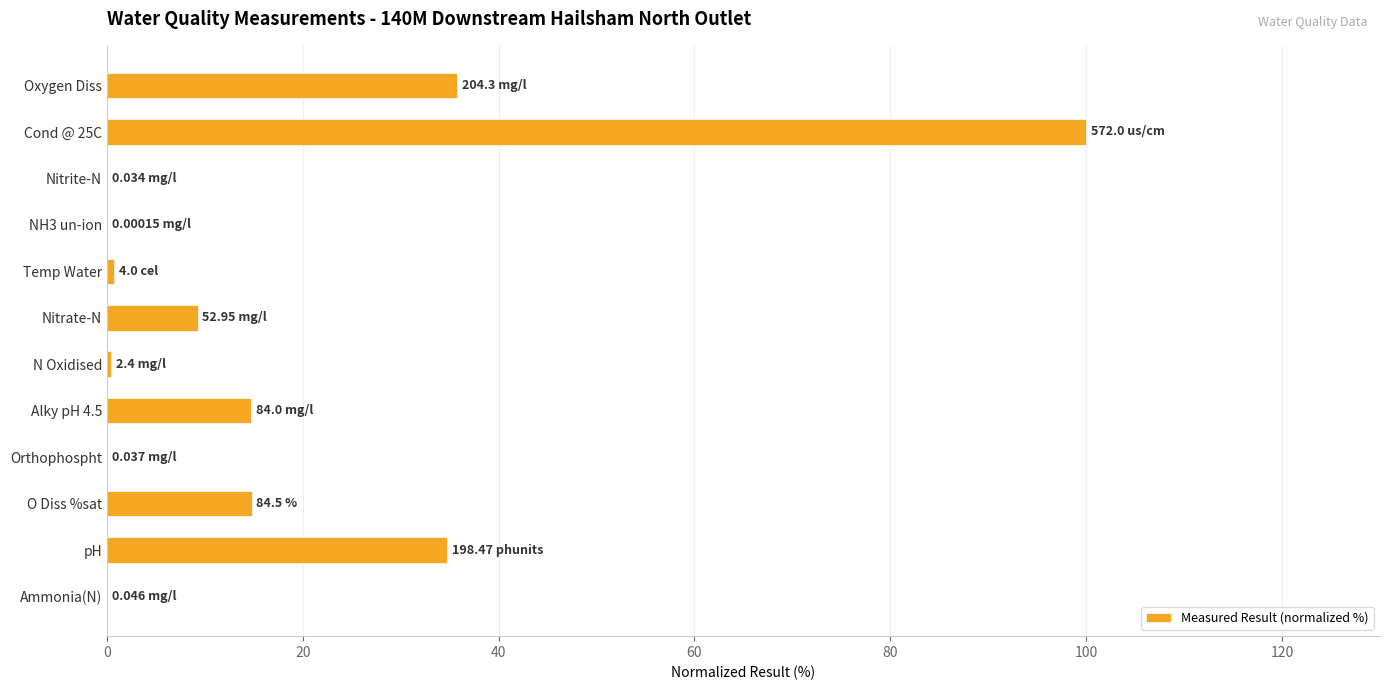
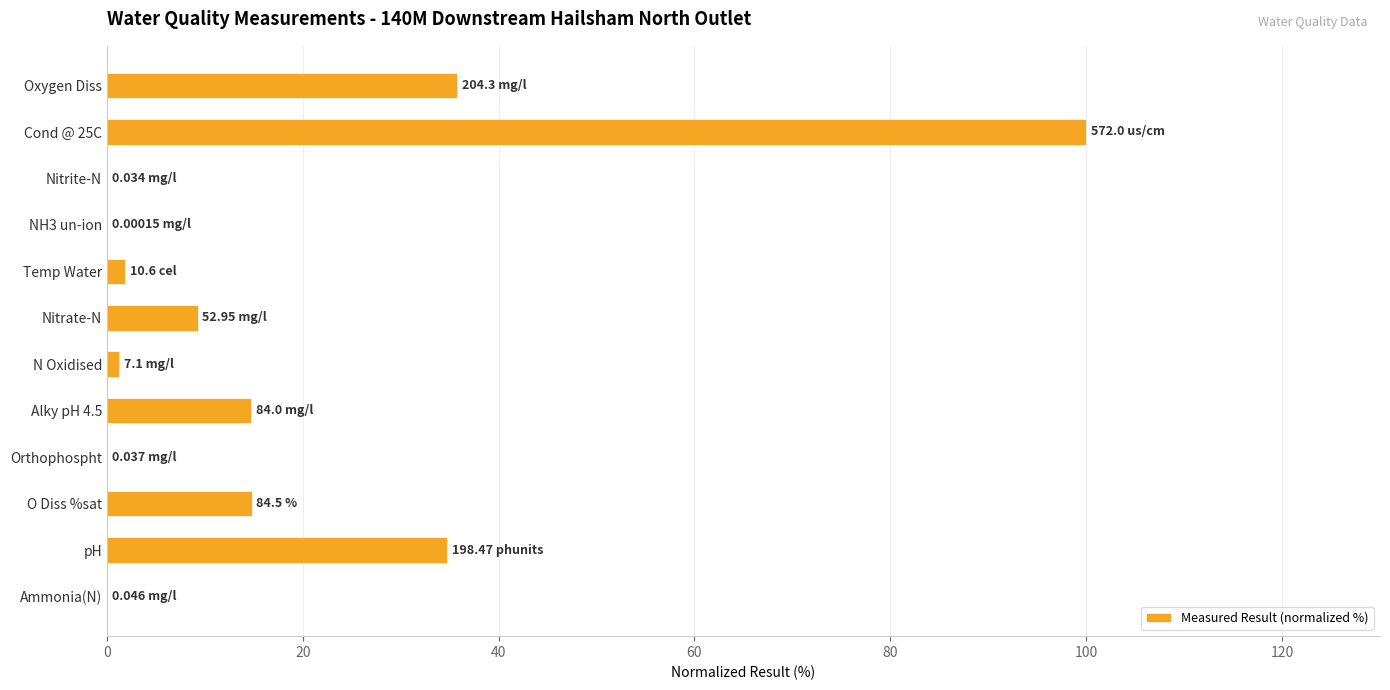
  {
-   "Temp Water": 4.0,
-   "N Oxidised": 2.4
+   "Temp Water": 10.6,
+   "N Oxidised": 7.1
  }
